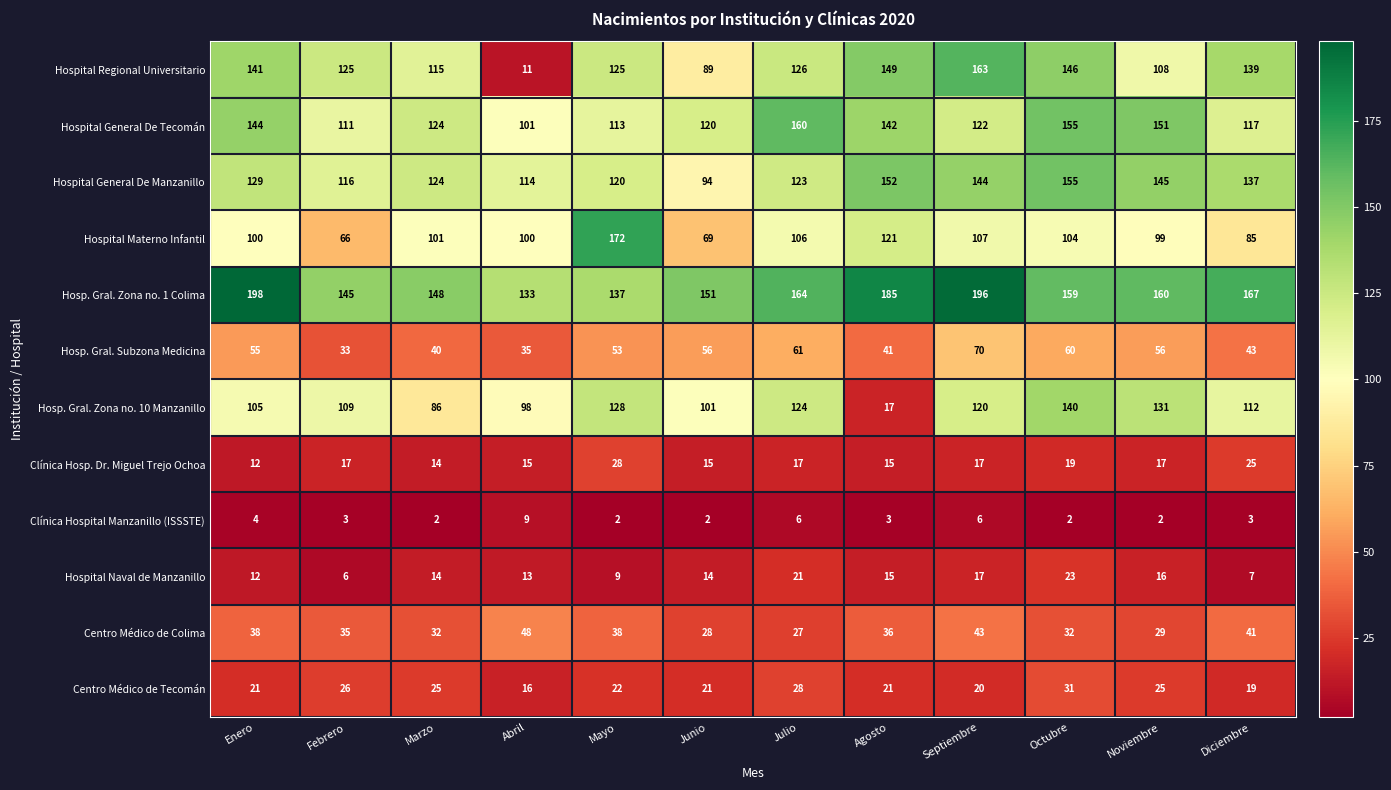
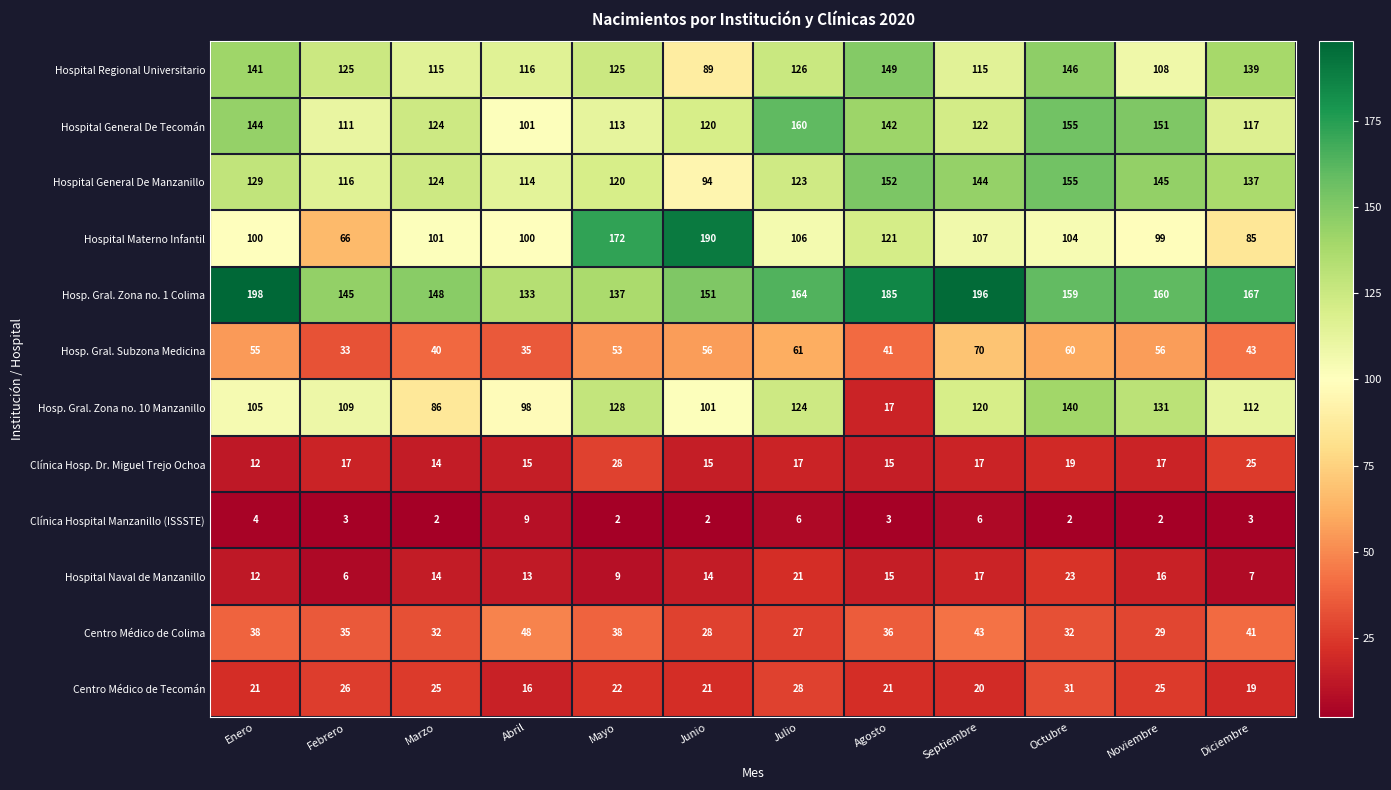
  {
    "Hospital Regional Universitario": {
      "Enero": 141,
      "Febrero": 125,
      "Marzo": 115,
-     "Abril": 11,
+     "Abril": 116,
      "Mayo": 125,
      "Junio": 89,
      "Julio": 126,
      "Agosto": 149,
-     "Septiembre": 163,
+     "Septiembre": 115,
      "Octubre": 146,
      "Noviembre": 108,
      "Diciembre": 139
    },
    "Hospital General De Tecomán": {
      "Enero": 144,
      "Febrero": 111,
      "Marzo": 124,
      "Abril": 101,
      "Mayo": 113,
      "Junio": 120,
      "Julio": 160,
      "Agosto": 142,
      "Septiembre": 122,
      "Octubre": 155,
      "Noviembre": 151,
      "Diciembre": 117
    },
    "Hospital General De Manzanillo": {
      "Enero": 129,
      "Febrero": 116,
      "Marzo": 124,
      "Abril": 114,
      "Mayo": 120,
      "Junio": 94,
      "Julio": 123,
      "Agosto": 152,
      "Septiembre": 144,
      "Octubre": 155,
      "Noviembre": 145,
      "Diciembre": 137
    },
    "Hospital Materno Infantil": {
      "Enero": 100,
      "Febrero": 66,
      "Marzo": 101,
      "Abril": 100,
      "Mayo": 172,
-     "Junio": 69,
+     "Junio": 190,
      "Julio": 106,
      "Agosto": 121,
      "Septiembre": 107,
      "Octubre": 104,
      "Noviembre": 99,
      "Diciembre": 85
    },
    "Hosp. Gral. Zona no. 1 Colima": {
      "Enero": 198,
      "Febrero": 145,
      "Marzo": 148,
      "Abril": 133,
      "Mayo": 137,
      "Junio": 151,
      "Julio": 164,
      "Agosto": 185,
      "Septiembre": 196,
      "Octubre": 159,
      "Noviembre": 160,
      "Diciembre": 167
    },
    "Hosp. Gral. Subzona Medicina": {
      "Enero": 55,
      "Febrero": 33,
      "Marzo": 40,
      "Abril": 35,
      "Mayo": 53,
      "Junio": 56,
      "Julio": 61,
      "Agosto": 41,
      "Septiembre": 70,
      "Octubre": 60,
      "Noviembre": 56,
      "Diciembre": 43
    },
    "Hosp. Gral. Zona no. 10 Manzanillo": {
      "Enero": 105,
      "Febrero": 109,
      "Marzo": 86,
      "Abril": 98,
      "Mayo": 128,
      "Junio": 101,
      "Julio": 124,
      "Agosto": 17,
      "Septiembre": 120,
      "Octubre": 140,
      "Noviembre": 131,
      "Diciembre": 112
    },
    "Clínica Hosp. Dr. Miguel Trejo Ochoa": {
      "Enero": 12,
      "Febrero": 17,
      "Marzo": 14,
      "Abril": 15,
      "Mayo": 28,
      "Junio": 15,
      "Julio": 17,
      "Agosto": 15,
      "Septiembre": 17,
      "Octubre": 19,
      "Noviembre": 17,
      "Diciembre": 25
    },
    "Clínica Hospital Manzanillo (ISSSTE)": {
      "Enero": 4,
      "Febrero": 3,
      "Marzo": 2,
      "Abril": 9,
      "Mayo": 2,
      "Junio": 2,
      "Julio": 6,
      "Agosto": 3,
      "Septiembre": 6,
      "Octubre": 2,
      "Noviembre": 2,
      "Diciembre": 3
    },
    "Hospital Naval de Manzanillo": {
      "Enero": 12,
      "Febrero": 6,
      "Marzo": 14,
      "Abril": 13,
      "Mayo": 9,
      "Junio": 14,
      "Julio": 21,
      "Agosto": 15,
      "Septiembre": 17,
      "Octubre": 23,
      "Noviembre": 16,
      "Diciembre": 7
    },
    "Centro Médico de Colima": {
      "Enero": 38,
      "Febrero": 35,
      "Marzo": 32,
      "Abril": 48,
      "Mayo": 38,
      "Junio": 28,
      "Julio": 27,
      "Agosto": 36,
      "Septiembre": 43,
      "Octubre": 32,
      "Noviembre": 29,
      "Diciembre": 41
    },
    "Centro Médico de Tecomán": {
      "Enero": 21,
      "Febrero": 26,
      "Marzo": 25,
      "Abril": 16,
      "Mayo": 22,
      "Junio": 21,
      "Julio": 28,
      "Agosto": 21,
      "Septiembre": 20,
      "Octubre": 31,
      "Noviembre": 25,
      "Diciembre": 19
    }
  }
